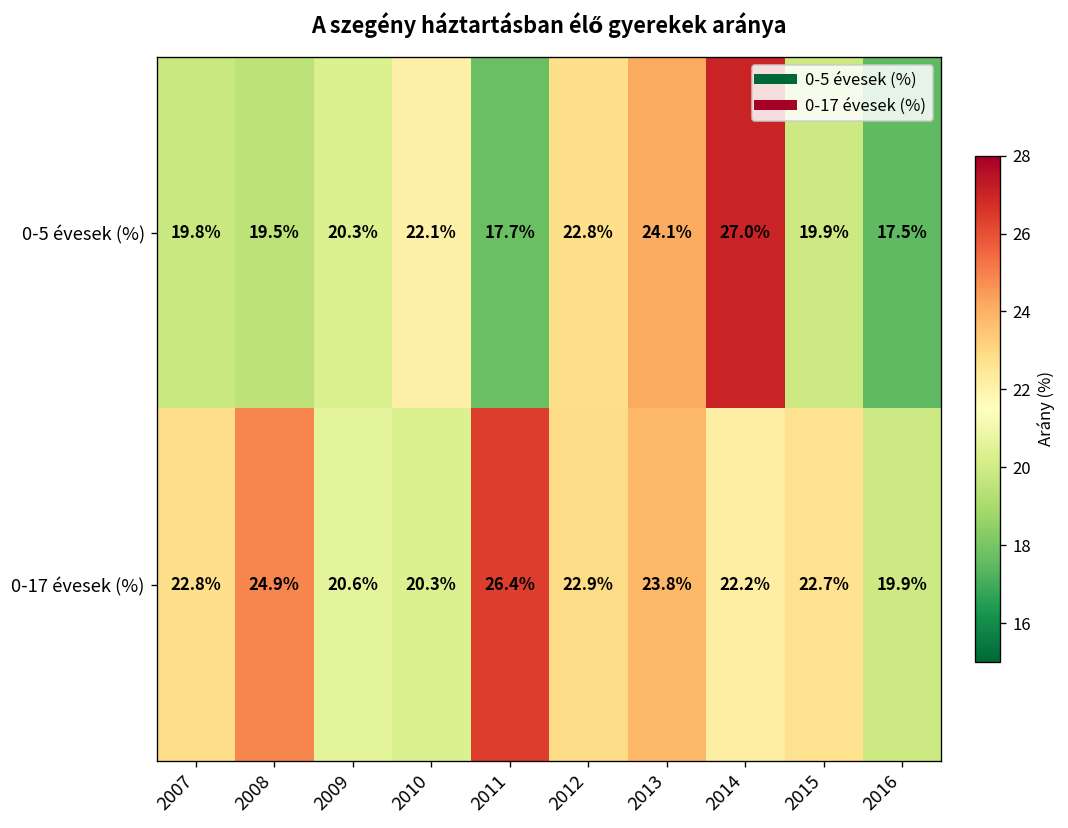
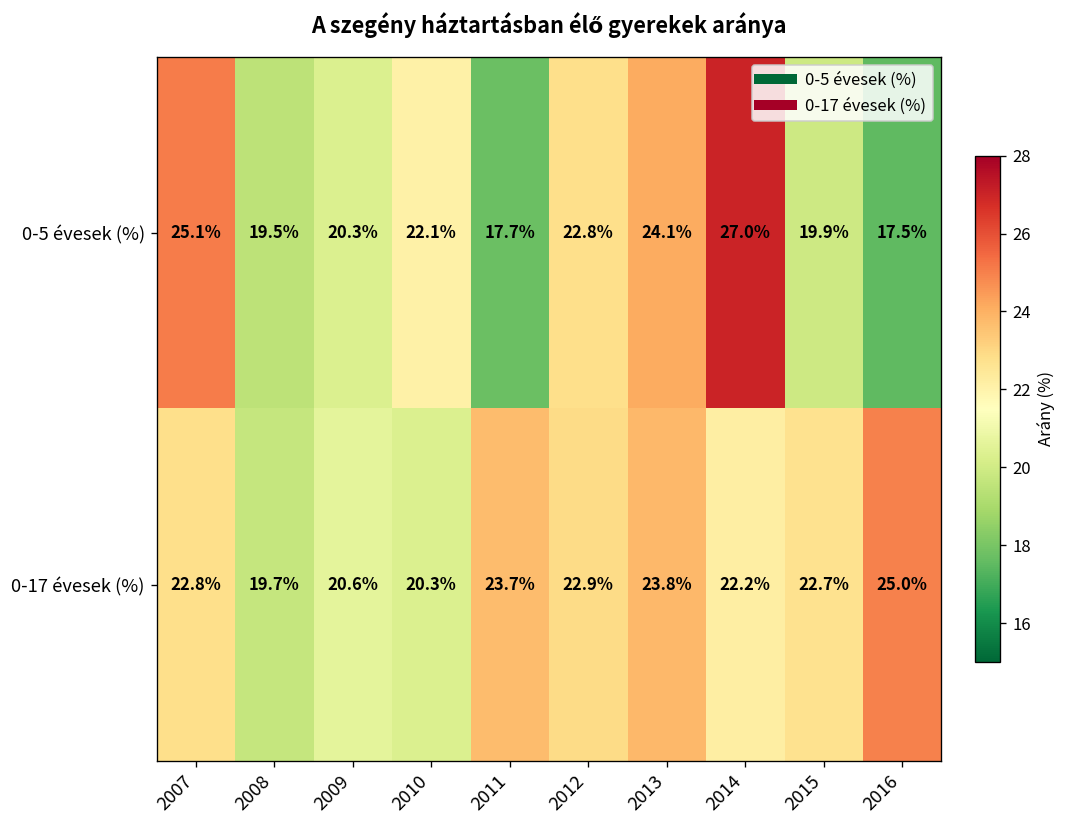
  {
    "0-5 évesek (%)": {
-     "2007": "19.8%",
+     "2007": "25.1%",
      "2008": "19.5%",
      "2009": "20.3%",
      "2010": "22.1%",
      "2011": "17.7%",
      "2012": "22.8%",
      "2013": "24.1%",
      "2014": "27.0%",
      "2015": "19.9%",
      "2016": "17.5%"
    },
    "0-17 évesek (%)": {
      "2007": "22.8%",
-     "2008": "24.9%",
+     "2008": "19.7%",
      "2009": "20.6%",
      "2010": "20.3%",
-     "2011": "26.4%",
+     "2011": "23.7%",
      "2012": "22.9%",
      "2013": "23.8%",
      "2014": "22.2%",
      "2015": "22.7%",
-     "2016": "19.9%"
+     "2016": "25.0%"
    }
  }
